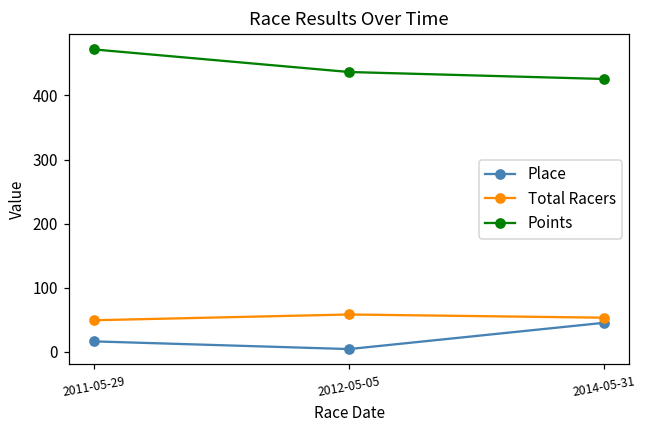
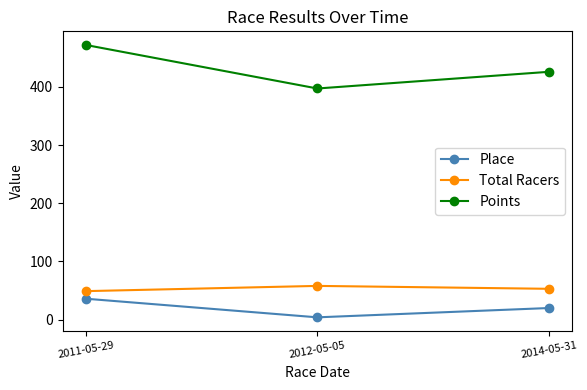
  {
    "Place": {
-     "2011-05-29": 20,
+     "2011-05-29": 40,
      "2012-05-05": 0,
-     "2014-05-31": 50
+     "2014-05-31": 20
    },
    "Total Racers": {
      "2011-05-29": 50,
      "2012-05-05": 60,
      "2014-05-31": 50
    },
    "Points": {
      "2011-05-29": 470,
-     "2012-05-05": 440,
+     "2012-05-05": 400,
      "2014-05-31": 430
    }
  }
